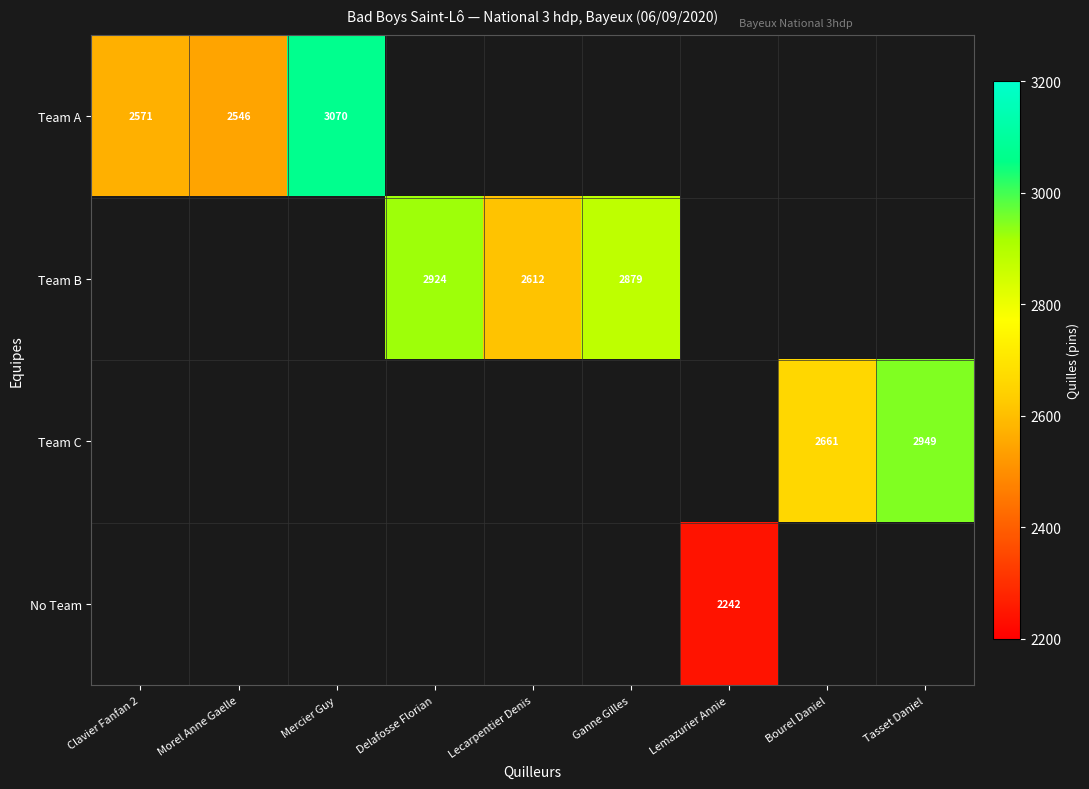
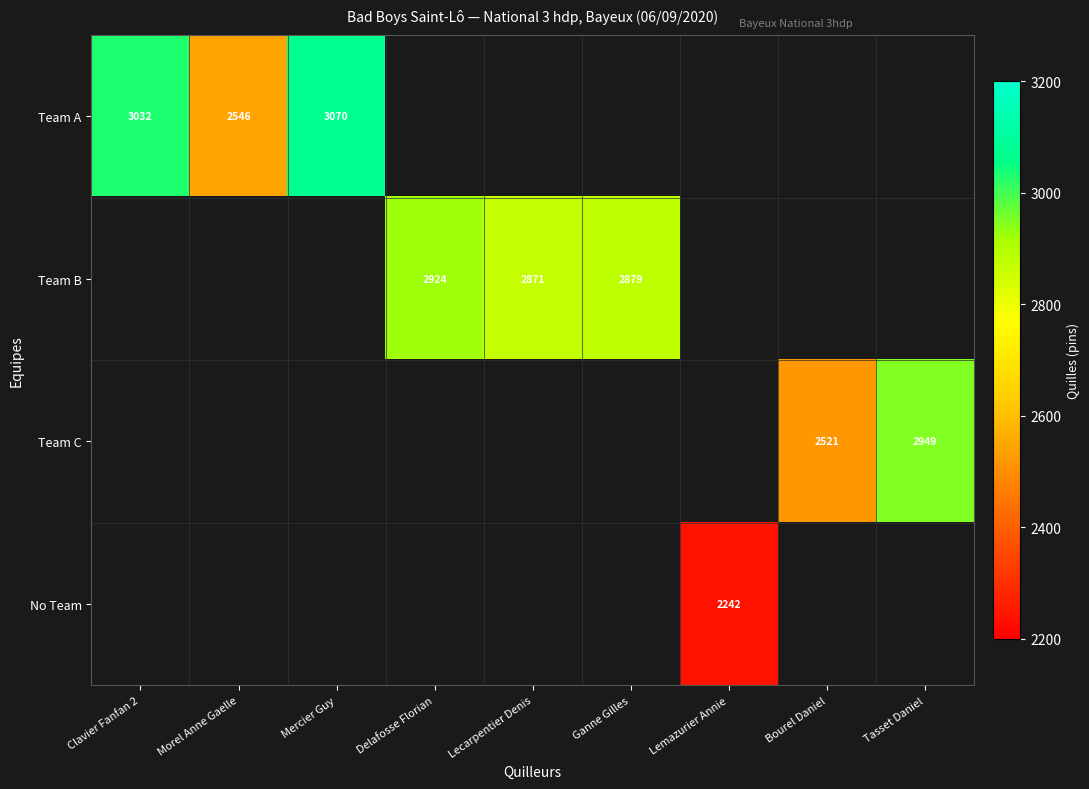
  {
    "Team A": {
-     "Clavier Fanfan 2": 2571
+     "Clavier Fanfan 2": 3032
    },
    "Team B": {
-     "Lecarpentier Denis": 2612
+     "Lecarpentier Denis": 2871
    },
    "Team C": {
-     "Bourel Daniel": 2661
+     "Bourel Daniel": 2521
    }
  }
